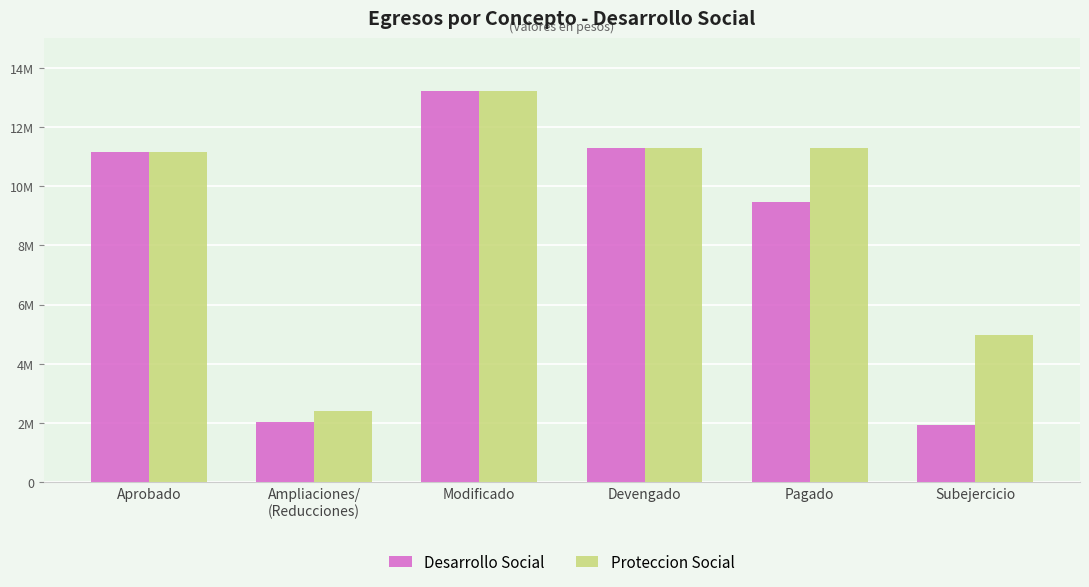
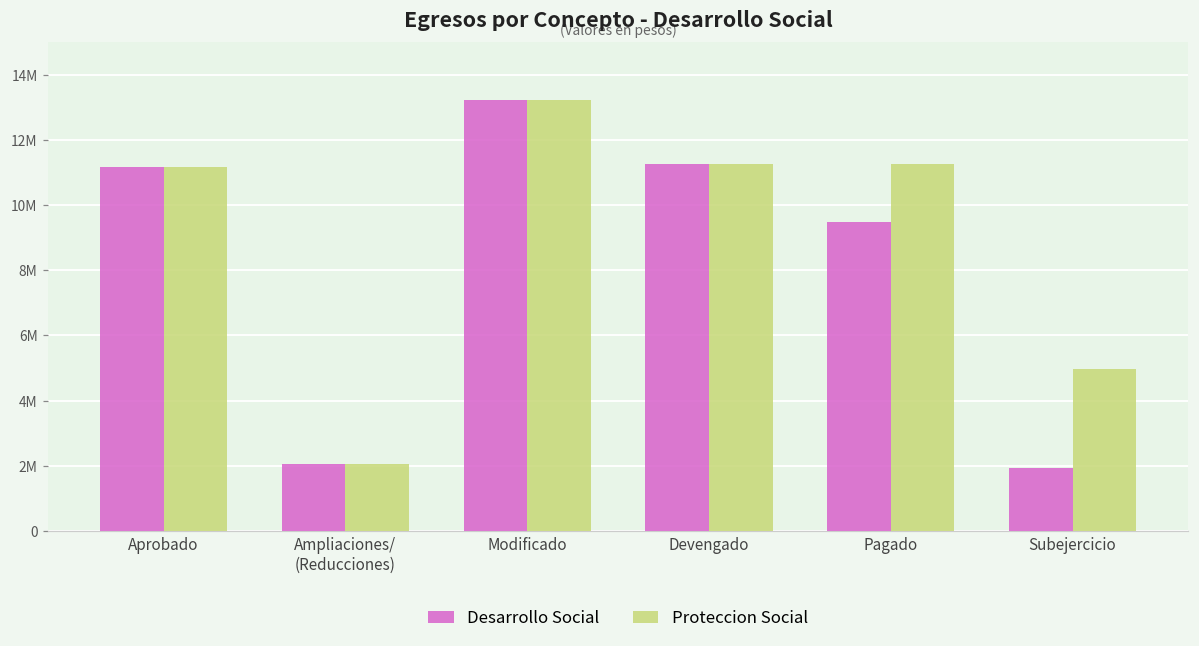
  {
    "Desarrollo Social": {
      "Aprobado": 11200000,
      "Ampliaciones/ (Reducciones)": 2100000,
      "Modificado": 13200000,
      "Devengado": 11300000,
      "Pagado": 9500000,
      "Subejercicio": 1900000
    },
    "Proteccion Social": {
      "Aprobado": 11200000,
-     "Ampliaciones/ (Reducciones)": 2400000,
+     "Ampliaciones/ (Reducciones)": 2100000,
      "Modificado": 13200000,
      "Devengado": 11300000,
      "Pagado": 11300000,
      "Subejercicio": 5000000
    }
  }
